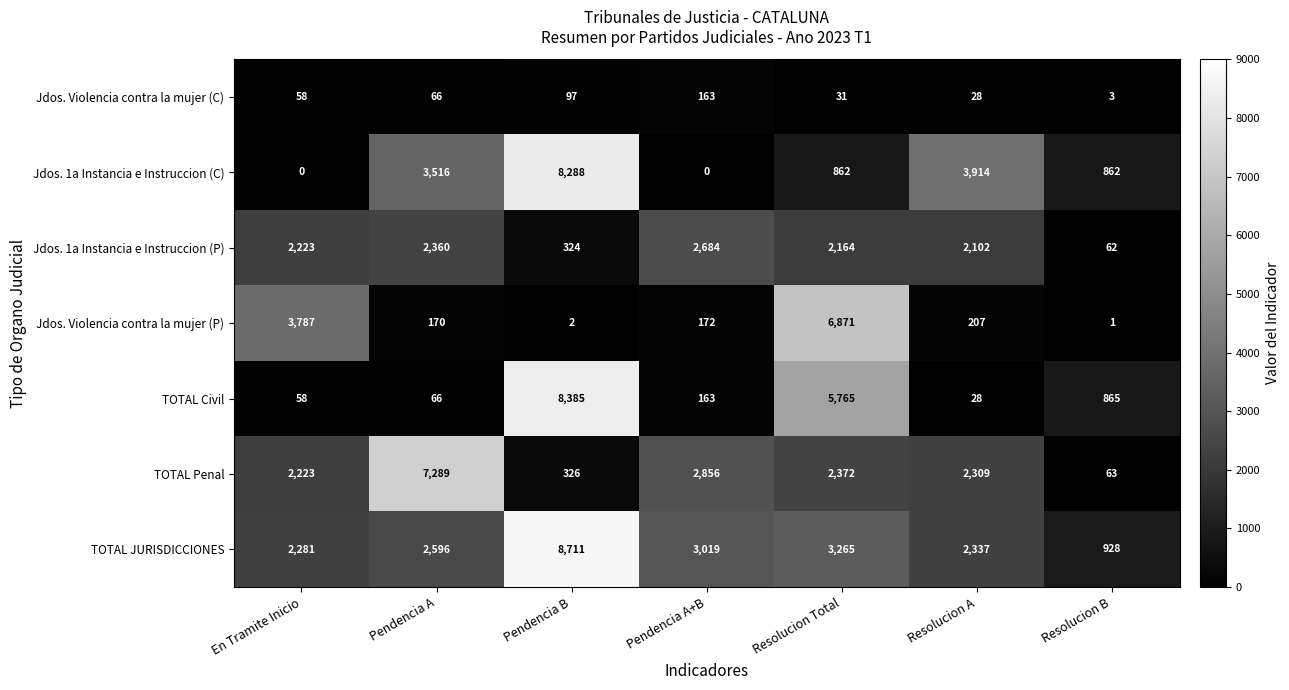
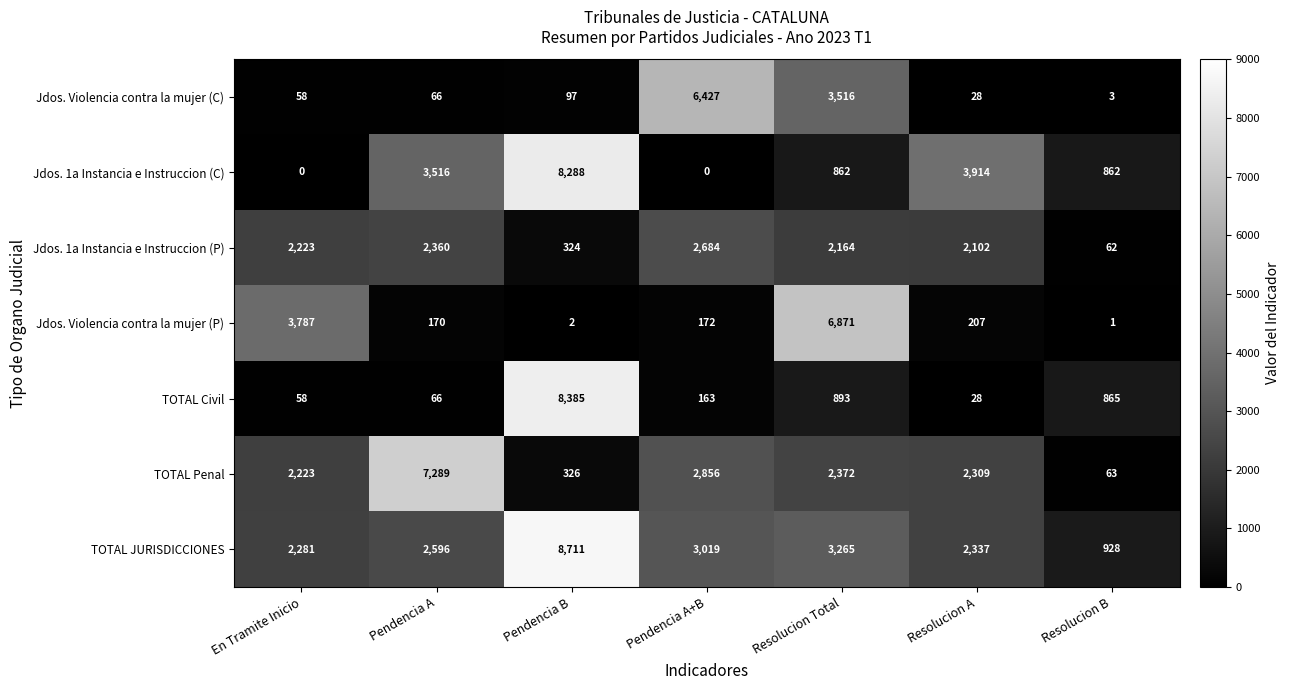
  {
    "Jdos. Violencia contra la mujer (C)": {
      "En Tramite Inicio": "58",
      "Pendencia A": "66",
      "Pendencia B": "97",
-     "Pendencia A+B": "163",
-     "Resolucion Total": "31",
+     "Pendencia A+B": "6,427",
+     "Resolucion Total": "3,516",
      "Resolucion A": "28",
      "Resolucion B": "3"
    },
    "Jdos. 1a Instancia e Instruccion (C)": {
      "En Tramite Inicio": "0",
      "Pendencia A": "3,516",
      "Pendencia B": "8,288",
      "Pendencia A+B": "0",
      "Resolucion Total": "862",
      "Resolucion A": "3,914",
      "Resolucion B": "862"
    },
    "Jdos. 1a Instancia e Instruccion (P)": {
      "En Tramite Inicio": "2,223",
      "Pendencia A": "2,360",
      "Pendencia B": "324",
      "Pendencia A+B": "2,684",
      "Resolucion Total": "2,164",
      "Resolucion A": "2,102",
      "Resolucion B": "62"
    },
    "Jdos. Violencia contra la mujer (P)": {
      "En Tramite Inicio": "3,787",
      "Pendencia A": "170",
      "Pendencia B": "2",
      "Pendencia A+B": "172",
      "Resolucion Total": "6,871",
      "Resolucion A": "207",
      "Resolucion B": "1"
    },
    "TOTAL Civil": {
      "En Tramite Inicio": "58",
      "Pendencia A": "66",
      "Pendencia B": "8,385",
      "Pendencia A+B": "163",
-     "Resolucion Total": "5,765",
+     "Resolucion Total": "893",
      "Resolucion A": "28",
      "Resolucion B": "865"
    },
    "TOTAL Penal": {
      "En Tramite Inicio": "2,223",
      "Pendencia A": "7,289",
      "Pendencia B": "326",
      "Pendencia A+B": "2,856",
      "Resolucion Total": "2,372",
      "Resolucion A": "2,309",
      "Resolucion B": "63"
    },
    "TOTAL JURISDICCIONES": {
      "En Tramite Inicio": "2,281",
      "Pendencia A": "2,596",
      "Pendencia B": "8,711",
      "Pendencia A+B": "3,019",
      "Resolucion Total": "3,265",
      "Resolucion A": "2,337",
      "Resolucion B": "928"
    }
  }
